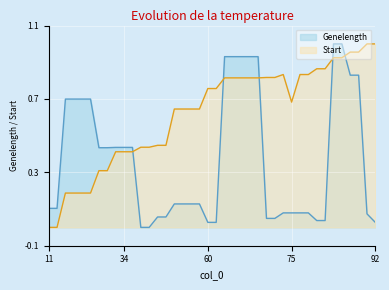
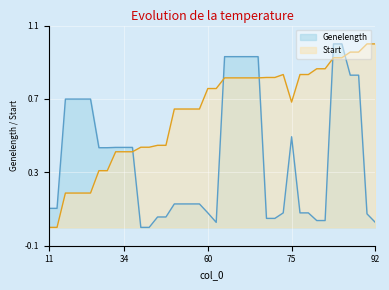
  {
    "Genelength": {
-     "60": 0.03,
-     "75": 0.08,
+     "60": 0.08,
+     "75": 0.49,
      "92": 0.03
    },
    "Start": {
      "60": 0.76,
      "75": 0.68,
      "92": 1.00
    }
  }
